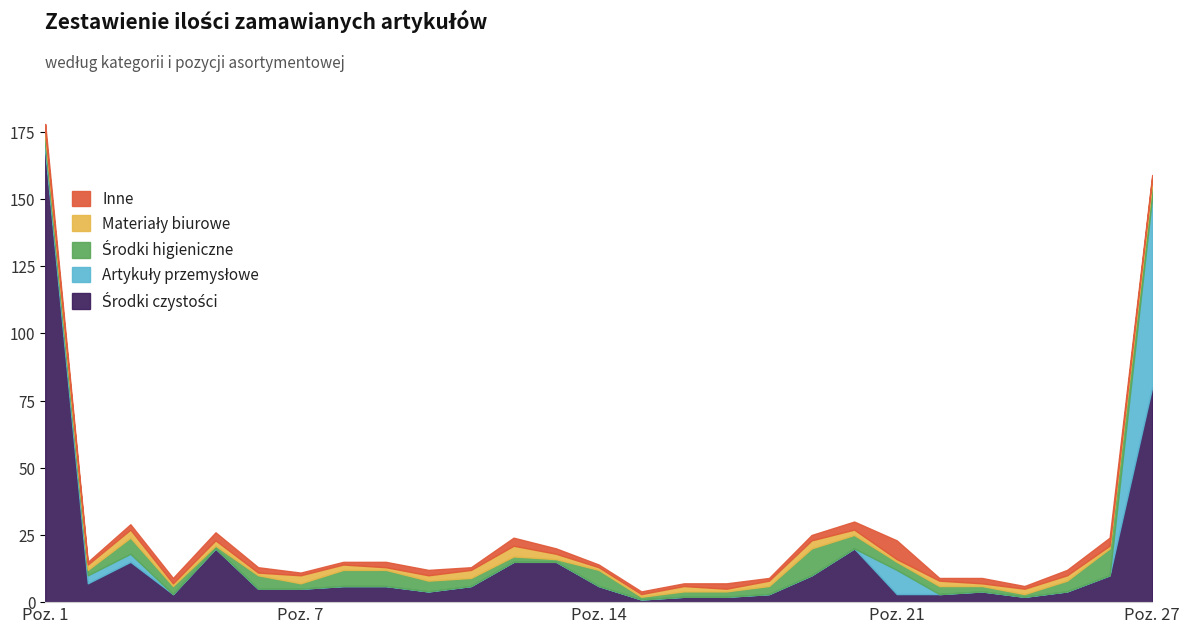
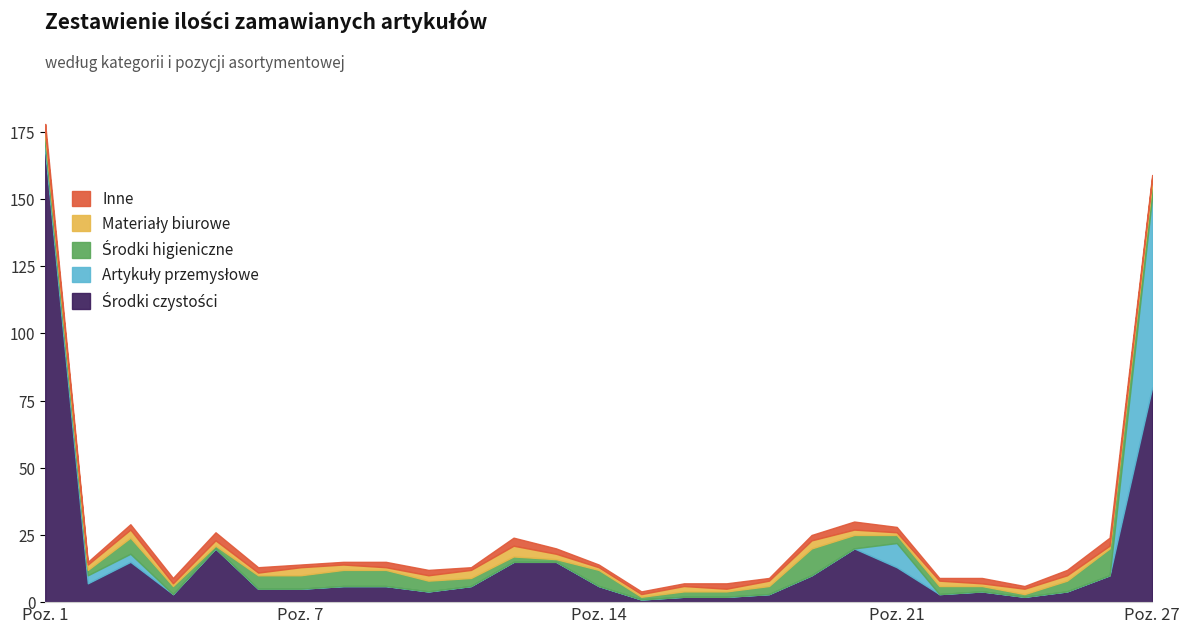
  {
    "Środki czystości": {
      "Poz. 1": 168,
-     "Poz. 21": 3,
+     "Poz. 21": 13,
      "Poz. 27": 80
    },
    "Artykuły przemysłowe": {
      "Poz. 1": 2,
      "Poz. 21": 9,
      "Poz. 27": 71
    },
    "Środki higieniczne": {
      "Poz. 1": 4,
-     "Poz. 7": 2,
+     "Poz. 7": 5,
      "Poz. 14": 6,
      "Poz. 21": 3,
      "Poz. 27": 5
    },
    "Materiały biurowe": {
      "Poz. 1": 1,
      "Poz. 7": 3,
      "Poz. 14": 1,
      "Poz. 21": 1,
      "Poz. 27": 2
    },
    "Inne": {
      "Poz. 1": 3,
      "Poz. 7": 1,
      "Poz. 14": 1,
-     "Poz. 21": 7,
+     "Poz. 21": 2,
      "Poz. 27": 1
    }
  }
